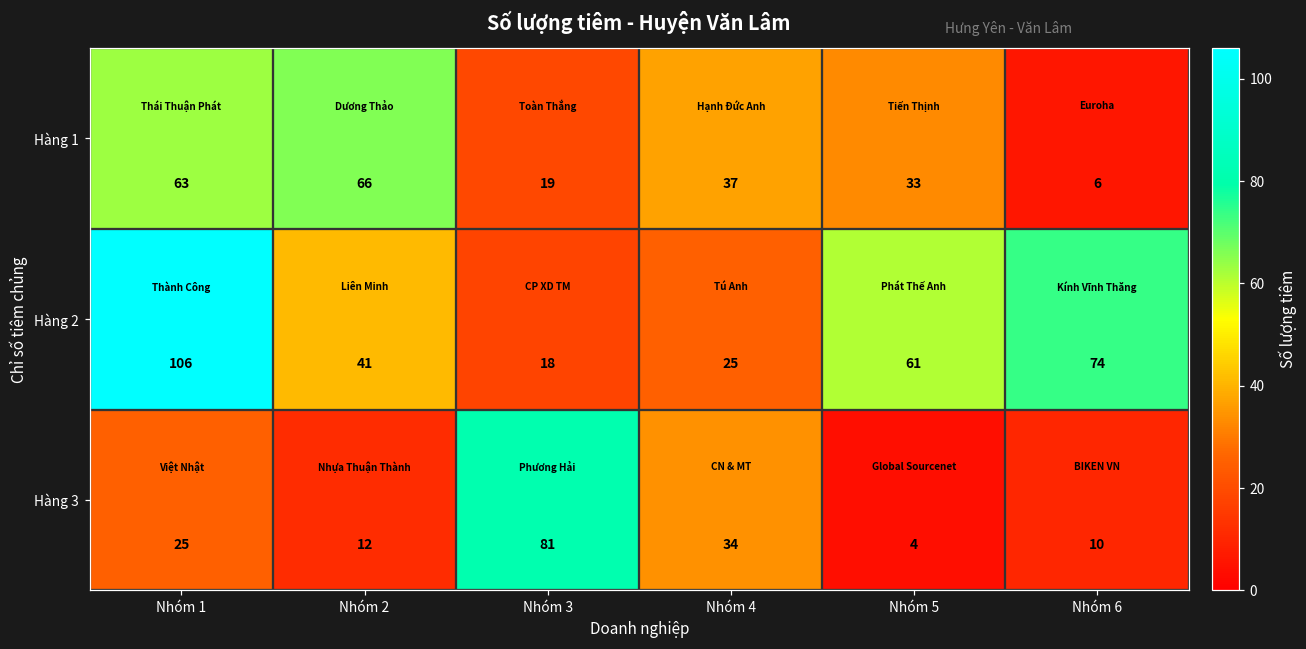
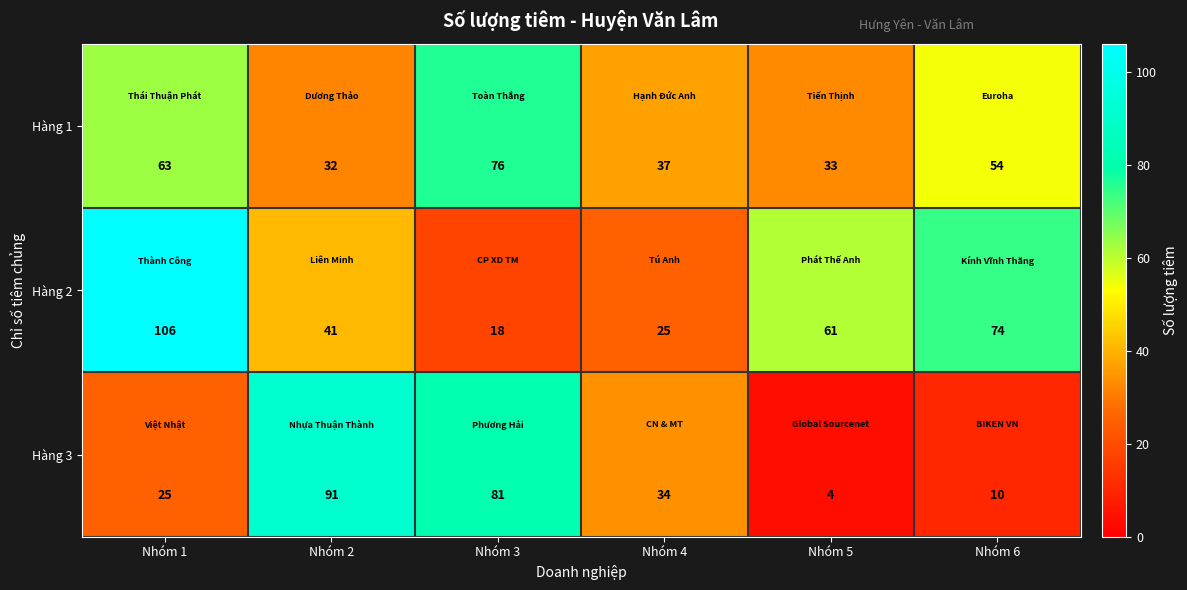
  {
    "Hàng 1": {
-     "Nhóm 2": 66,
-     "Nhóm 3": 19,
-     "Nhóm 6": 6
+     "Nhóm 2": 32,
+     "Nhóm 3": 76,
+     "Nhóm 6": 54
    },
    "Hàng 3": {
-     "Nhóm 2": 12
+     "Nhóm 2": 91
    }
  }
